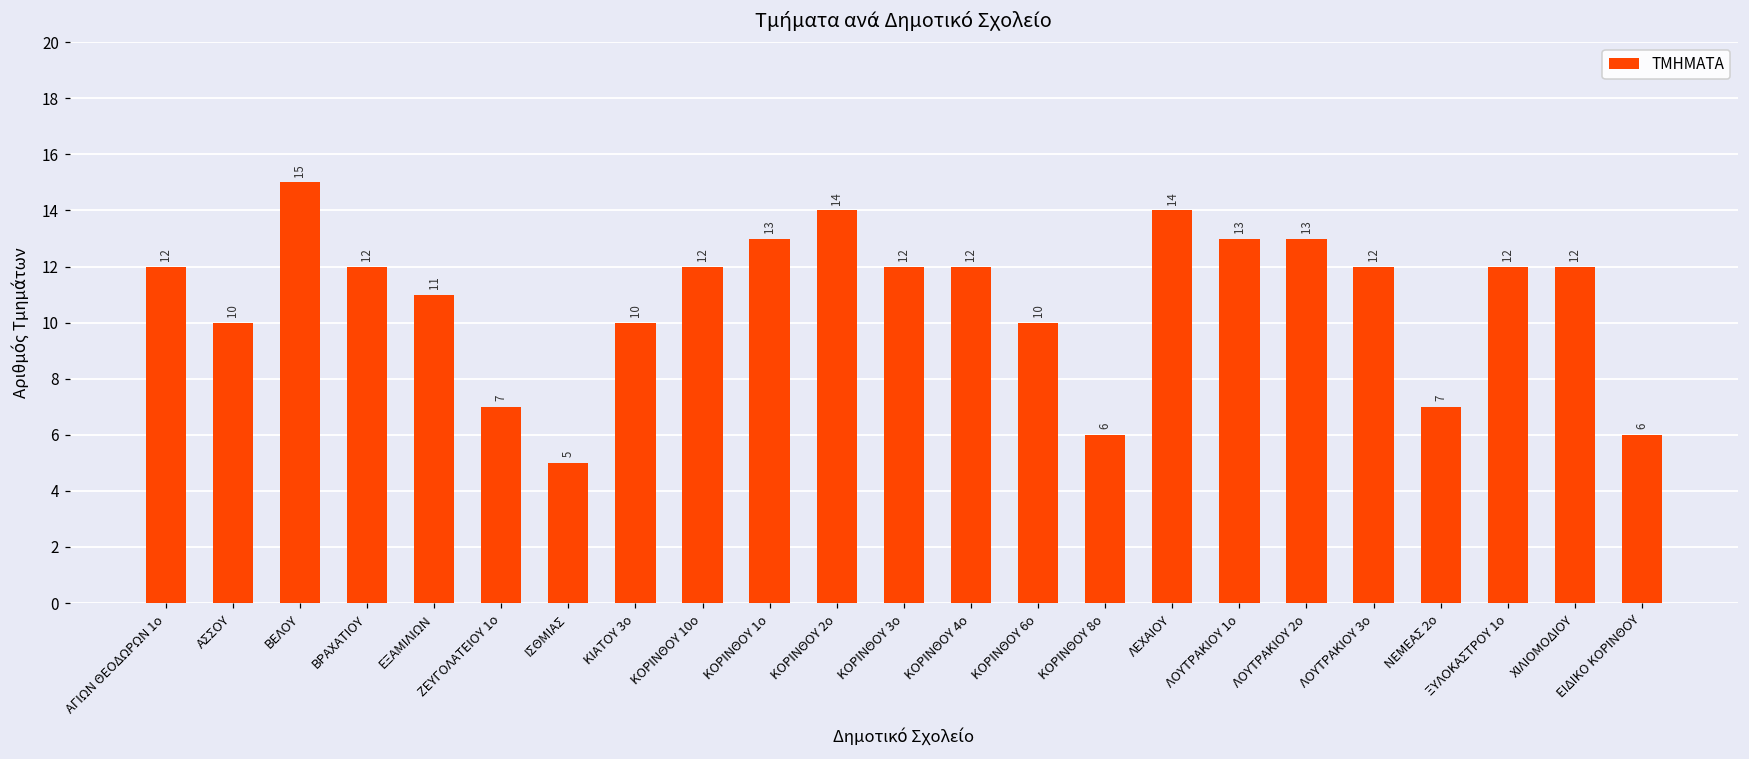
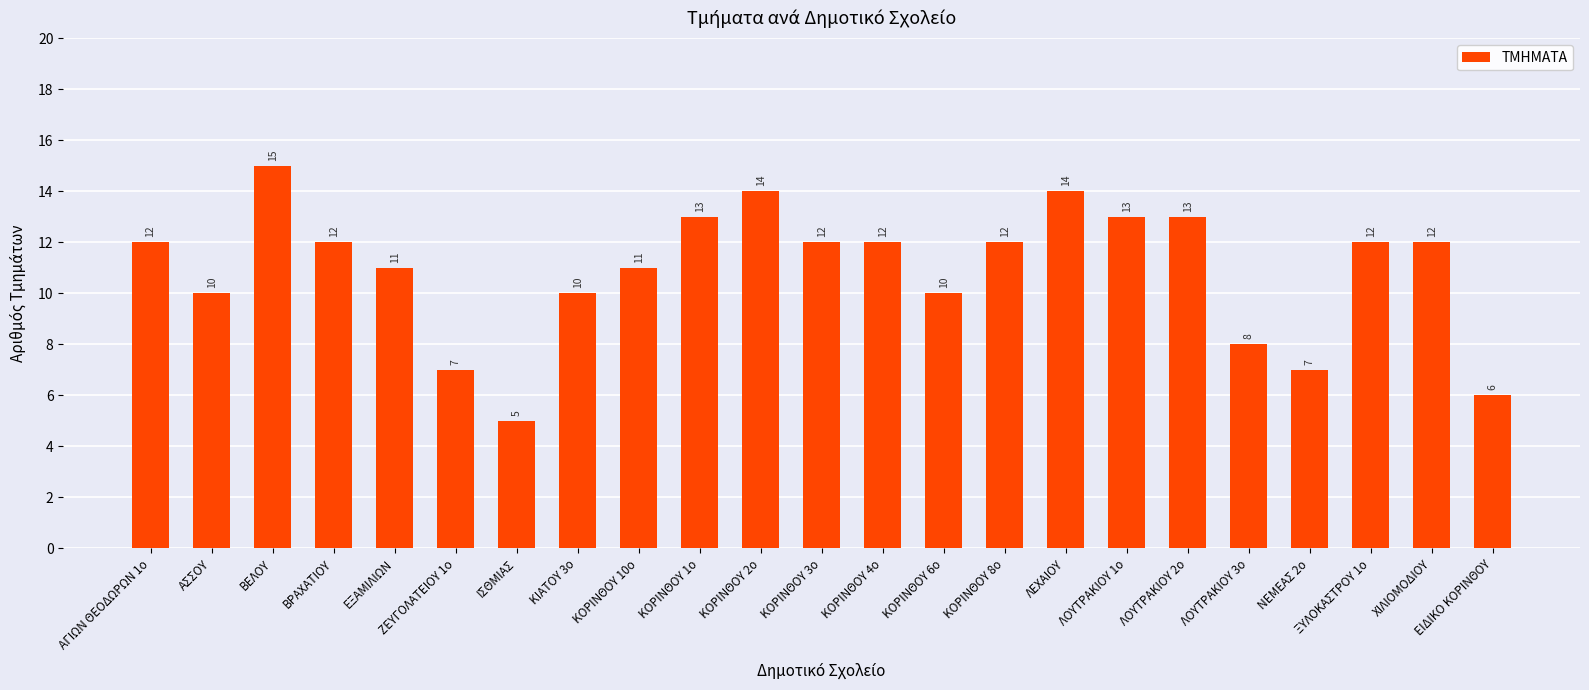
  {
    "ΑΓΙΩΝ ΘΕΟΔΩΡΩΝ 1o": 12,
    "ΑΣΣΟΥ": 10,
    "ΒΕΛΟΥ": 15,
    "ΒΡΑΧΑΤΙΟΥ": 12,
    "ΕΞΑΜΙΛΙΩΝ": 11,
    "ΖΕΥΓΟΛΑΤΕΙΟΥ 1o": 7,
    "ΙΣΘΜΙΑΣ": 5,
    "ΚΙΑΤΟΥ 3o": 10,
-   "ΚΟΡΙΝΘΟΥ 10o": 12,
+   "ΚΟΡΙΝΘΟΥ 10o": 11,
    "ΚΟΡΙΝΘΟΥ 1ο": 13,
    "ΚΟΡΙΝΘΟΥ 2ο": 14,
    "ΚΟΡΙΝΘΟΥ 3o": 12,
    "ΚΟΡΙΝΘΟΥ 4o": 12,
    "ΚΟΡΙΝΘΟΥ 6o": 10,
-   "ΚΟΡΙΝΘΟΥ 8o": 6,
+   "ΚΟΡΙΝΘΟΥ 8o": 12,
    "ΛΕΧΑΙΟΥ": 14,
    "ΛΟΥΤΡΑΚΙΟΥ 1ο": 13,
    "ΛΟΥΤΡΑΚΙΟΥ 2ο": 13,
-   "ΛΟΥΤΡΑΚΙΟΥ 3o": 12,
+   "ΛΟΥΤΡΑΚΙΟΥ 3o": 8,
    "ΝΕΜΕΑΣ 2ο": 7,
    "ΞΥΛΟΚΑΣΤΡΟΥ 1ο": 12,
    "ΧΙΛΙΟΜΟΔΙΟΥ": 12,
    "ΕΙΔΙΚΟ ΚΟΡΙΝΘΟΥ": 6
  }
